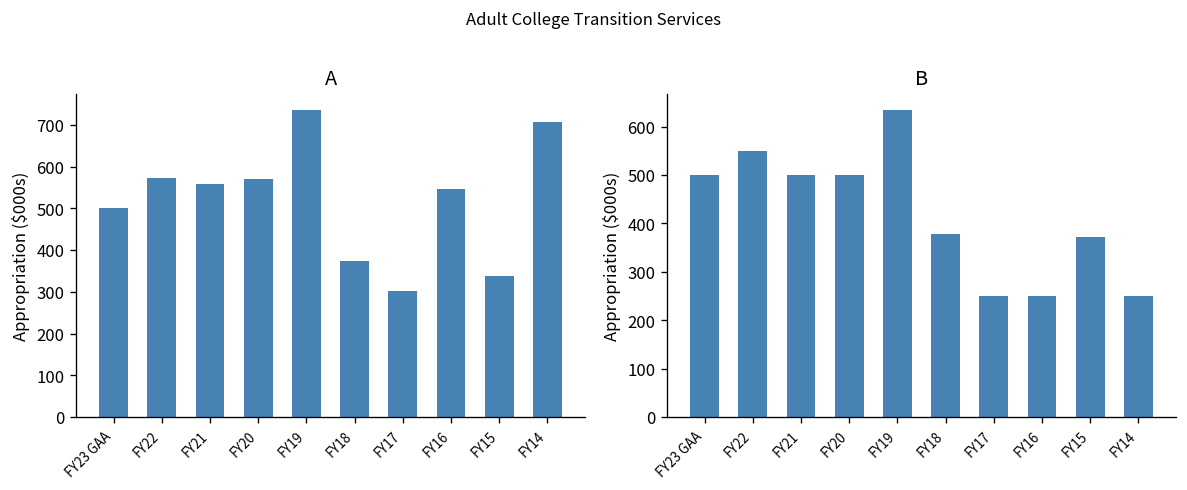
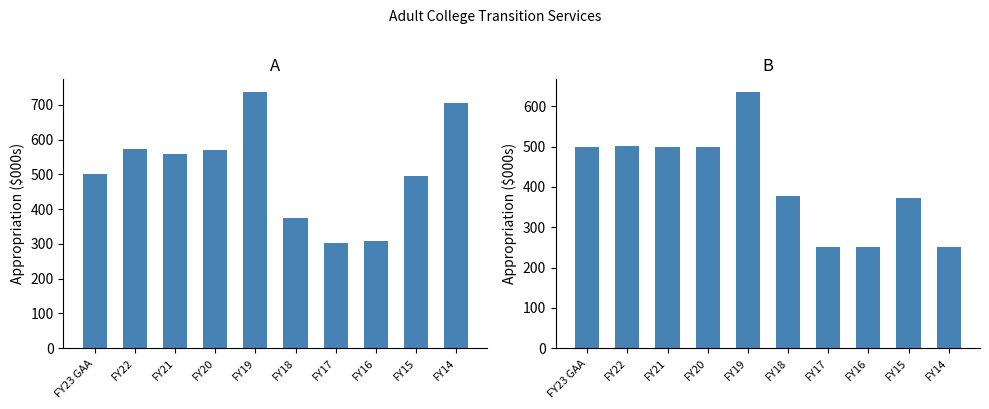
  {
    "A": {
      "FY23 GAA": 500,
      "FY22": 570,
      "FY21": 560,
      "FY20": 570,
      "FY19": 740,
      "FY18": 370,
      "FY17": 300,
-     "FY16": 550,
-     "FY15": 340,
+     "FY16": 310,
+     "FY15": 500,
      "FY14": 710
    },
    "B": {
      "FY23 GAA": 500,
-     "FY22": 550,
+     "FY22": 500,
      "FY21": 500,
      "FY20": 500,
      "FY19": 640,
      "FY18": 380,
      "FY17": 250,
      "FY16": 250,
      "FY15": 370,
      "FY14": 250
    }
  }
